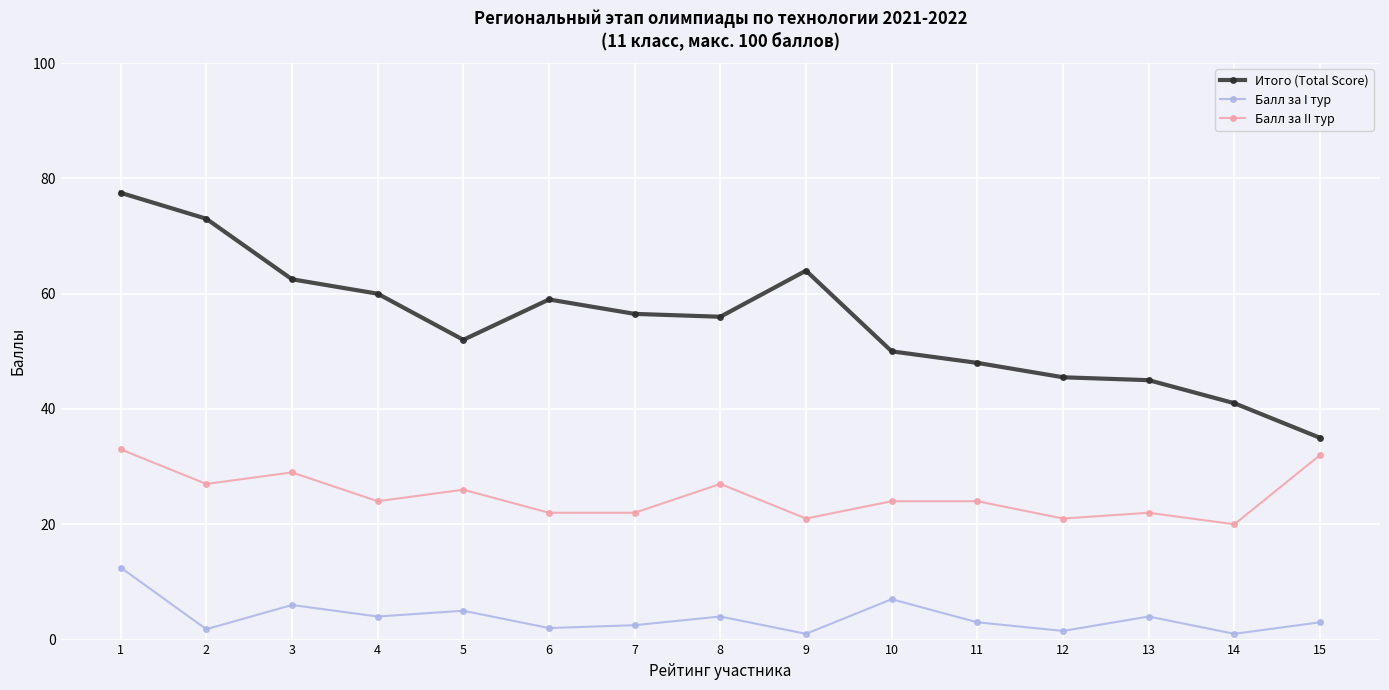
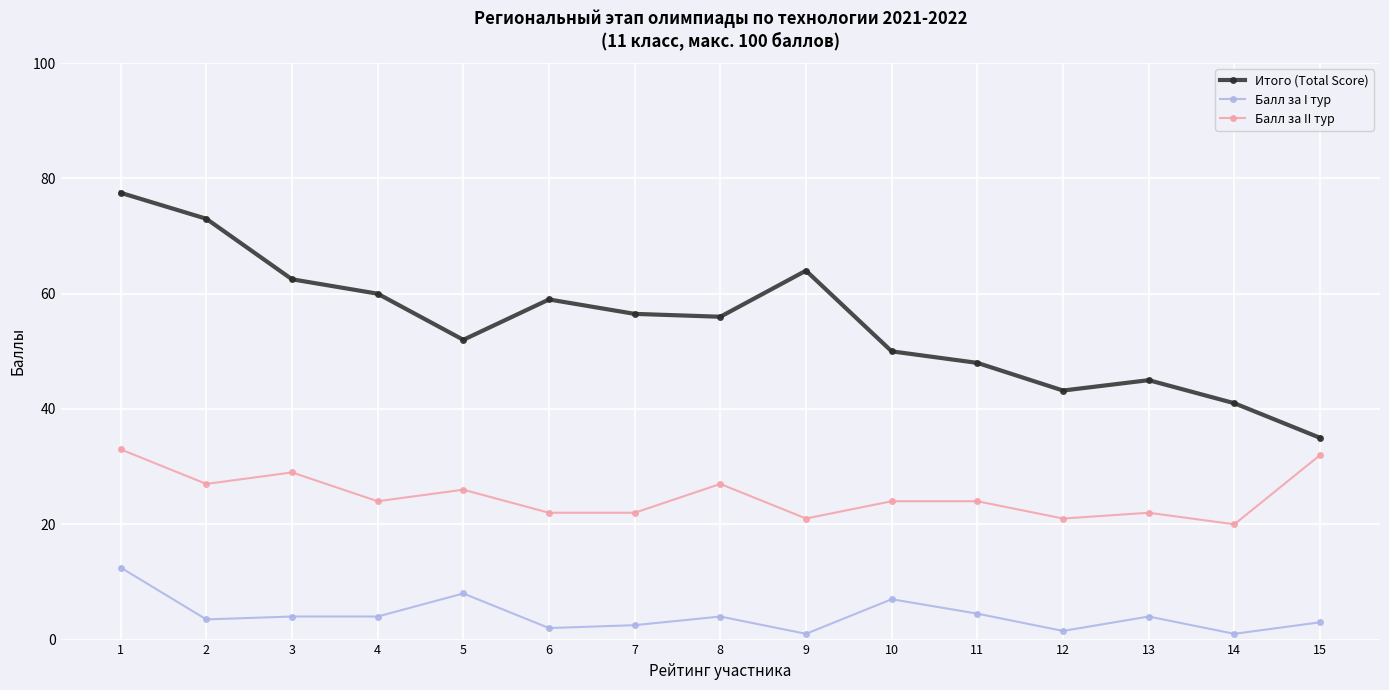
  {
    "Итого (Total Score)": {
      "1": 78,
      "2": 73,
      "3": 63,
      "4": 60,
      "5": 52,
      "6": 59,
      "7": 57,
      "8": 56,
      "9": 64,
      "10": 50,
      "11": 48,
-     "12": 46,
+     "12": 43,
      "13": 45,
      "14": 41,
      "15": 35
    },
    "Балл за I тур": {
      "1": 13,
-     "2": 2,
-     "3": 6,
+     "2": 4,
+     "3": 4,
      "4": 4,
-     "5": 5,
+     "5": 8,
      "6": 2,
      "7": 3,
      "8": 4,
      "9": 1,
      "10": 7,
-     "11": 3,
+     "11": 5,
      "12": 2,
      "13": 4,
      "14": 1,
      "15": 3
    },
    "Балл за II тур": {
      "1": 33,
      "2": 27,
      "3": 29,
      "4": 24,
      "5": 26,
      "6": 22,
      "7": 22,
      "8": 27,
      "9": 21,
      "10": 24,
      "11": 24,
      "12": 21,
      "13": 22,
      "14": 20,
      "15": 32
    }
  }
